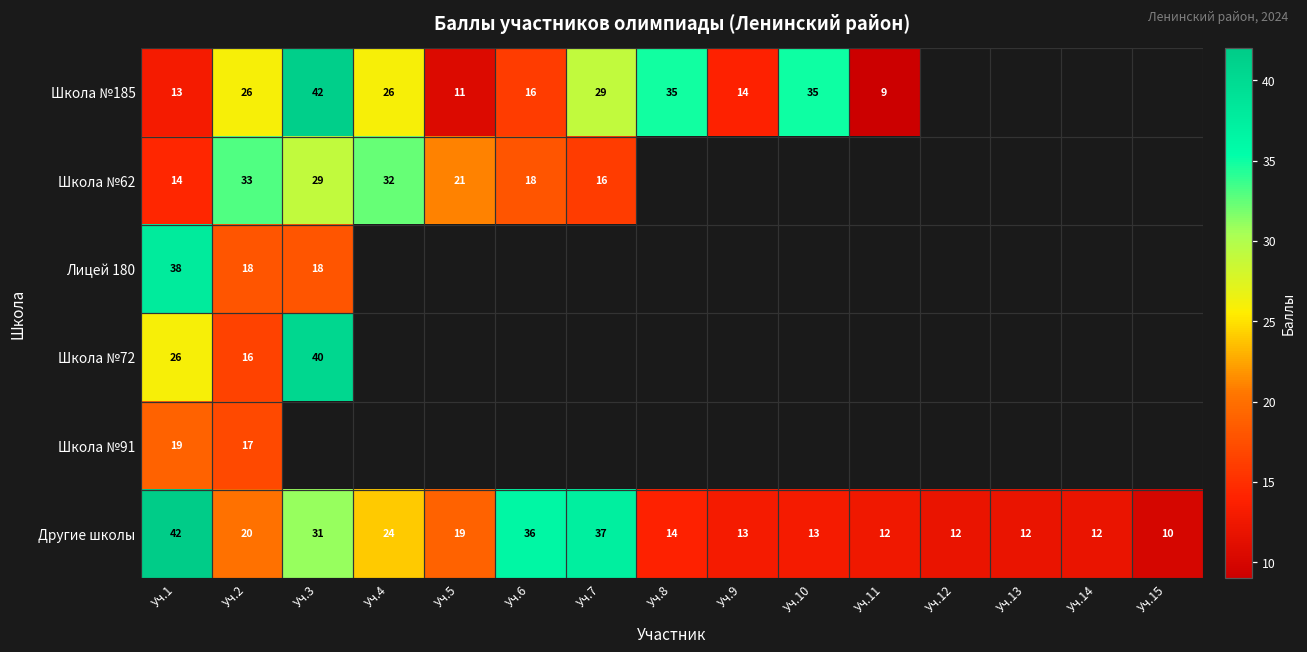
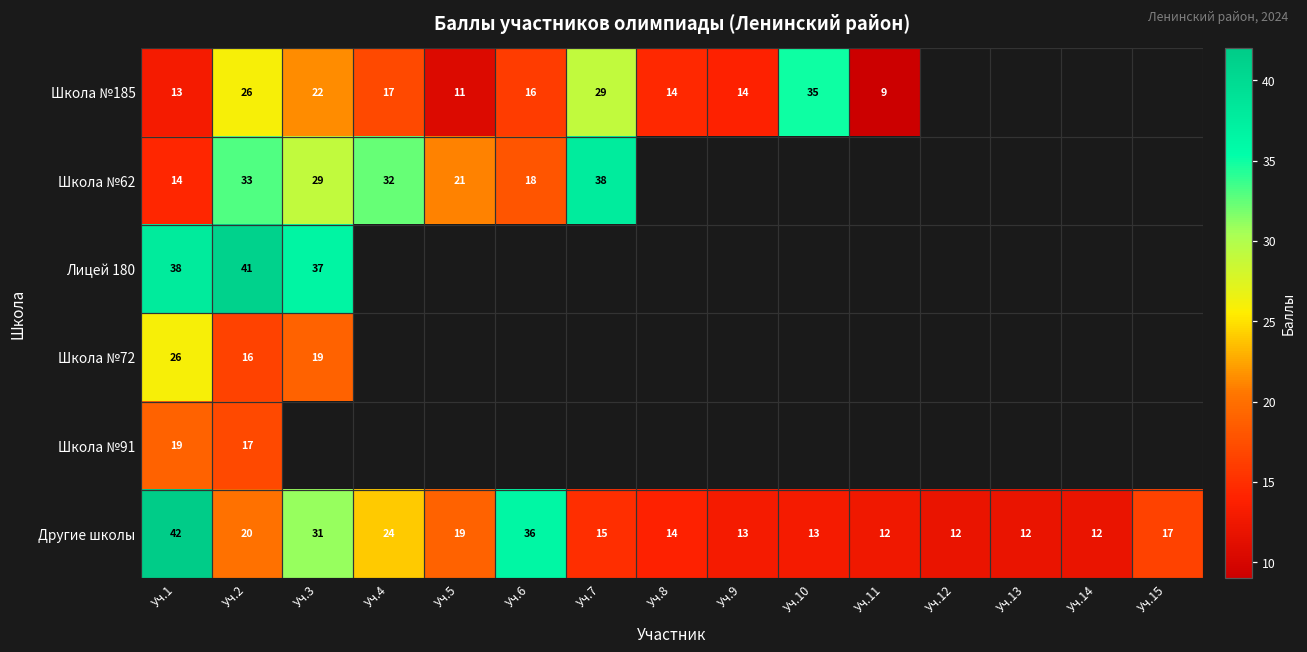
  {
    "Школа №185": {
      "Уч.1": 13,
      "Уч.2": 26,
-     "Уч.3": 42,
-     "Уч.4": 26,
+     "Уч.3": 22,
+     "Уч.4": 17,
      "Уч.5": 11,
      "Уч.6": 16,
      "Уч.7": 29,
-     "Уч.8": 35,
+     "Уч.8": 14,
      "Уч.9": 14,
      "Уч.10": 35,
      "Уч.11": 9
    },
    "Школа №62": {
      "Уч.1": 14,
      "Уч.2": 33,
      "Уч.3": 29,
      "Уч.4": 32,
      "Уч.5": 21,
      "Уч.6": 18,
-     "Уч.7": 16
+     "Уч.7": 38
    },
    "Лицей 180": {
      "Уч.1": 38,
-     "Уч.2": 18,
-     "Уч.3": 18
+     "Уч.2": 41,
+     "Уч.3": 37
    },
    "Школа №72": {
      "Уч.1": 26,
      "Уч.2": 16,
-     "Уч.3": 40
+     "Уч.3": 19
    },
    "Школа №91": {
      "Уч.1": 19,
      "Уч.2": 17
    },
    "Другие школы": {
      "Уч.1": 42,
      "Уч.2": 20,
      "Уч.3": 31,
      "Уч.4": 24,
      "Уч.5": 19,
      "Уч.6": 36,
-     "Уч.7": 37,
+     "Уч.7": 15,
      "Уч.8": 14,
      "Уч.9": 13,
      "Уч.10": 13,
      "Уч.11": 12,
      "Уч.12": 12,
      "Уч.13": 12,
      "Уч.14": 12,
-     "Уч.15": 10
+     "Уч.15": 17
    }
  }
